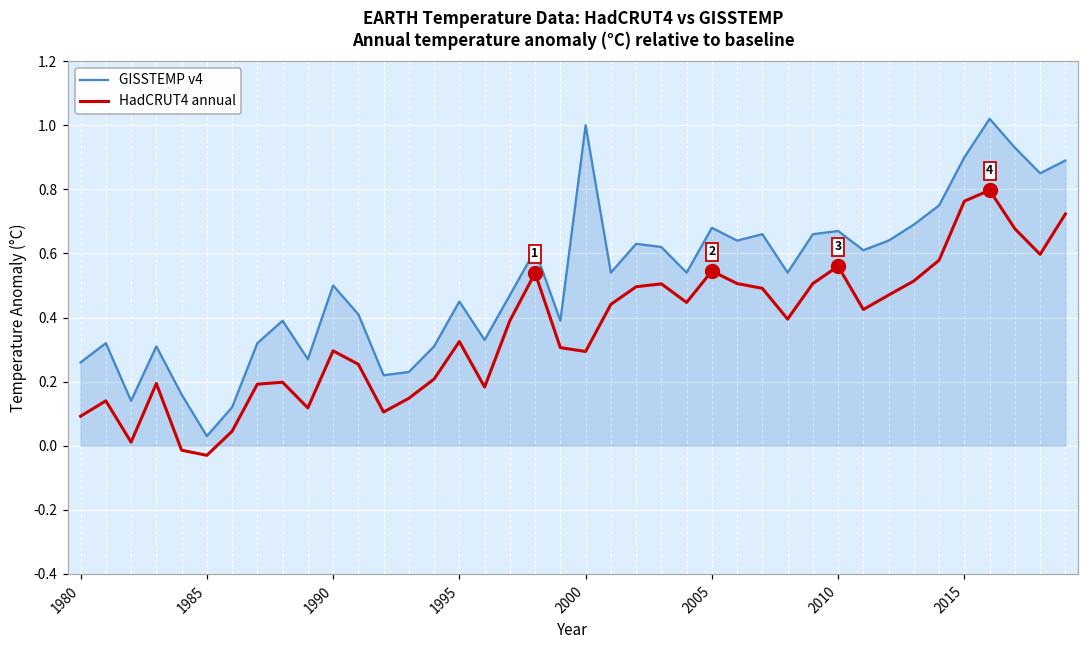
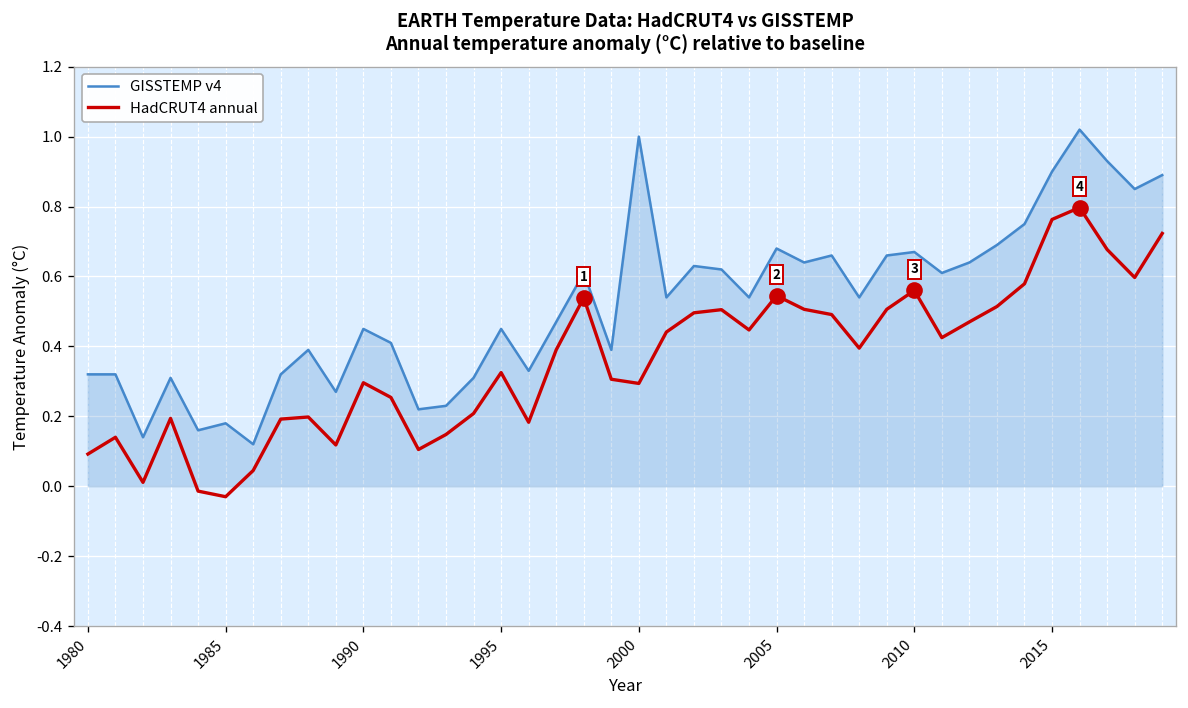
  {
    "GISSTEMP v4": {
-     "1980": 0.26,
-     "1985": 0.03,
-     "1990": 0.50,
+     "1980": 0.32,
+     "1985": 0.18,
+     "1990": 0.45,
      "1995": 0.45,
      "2000": 1.00,
      "2005": 0.68,
      "2015": 0.90
    }
  }
